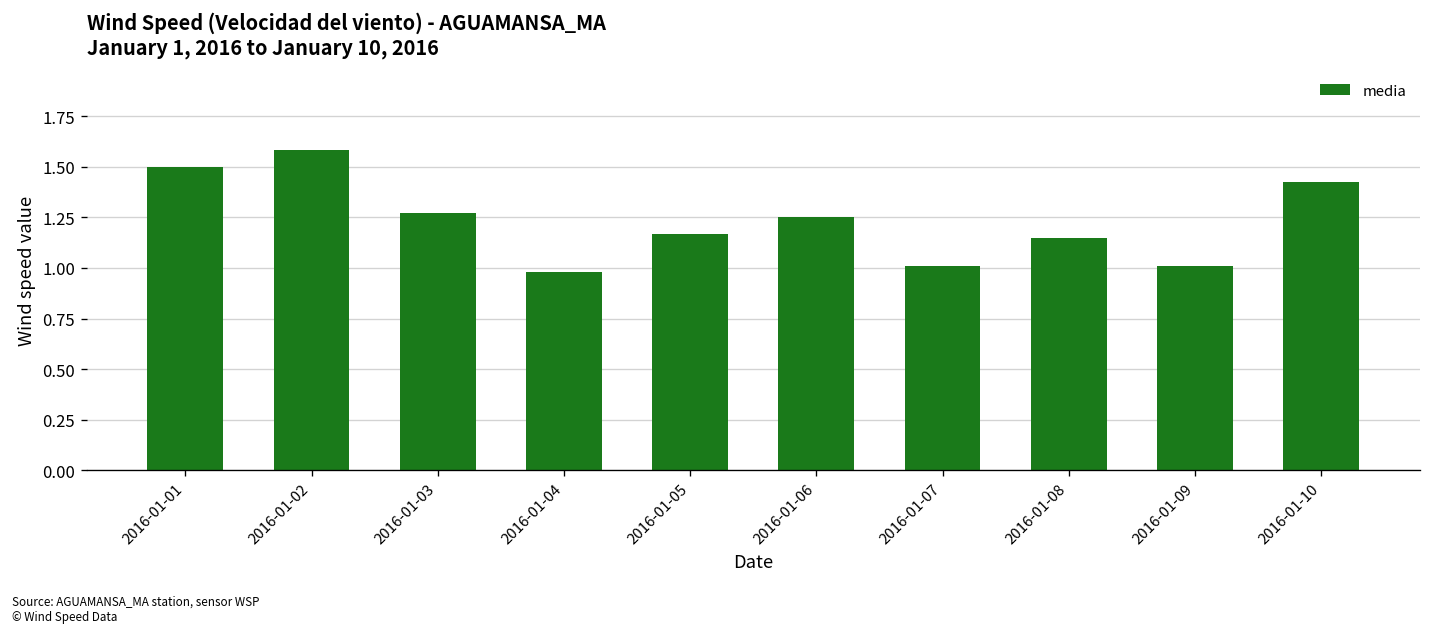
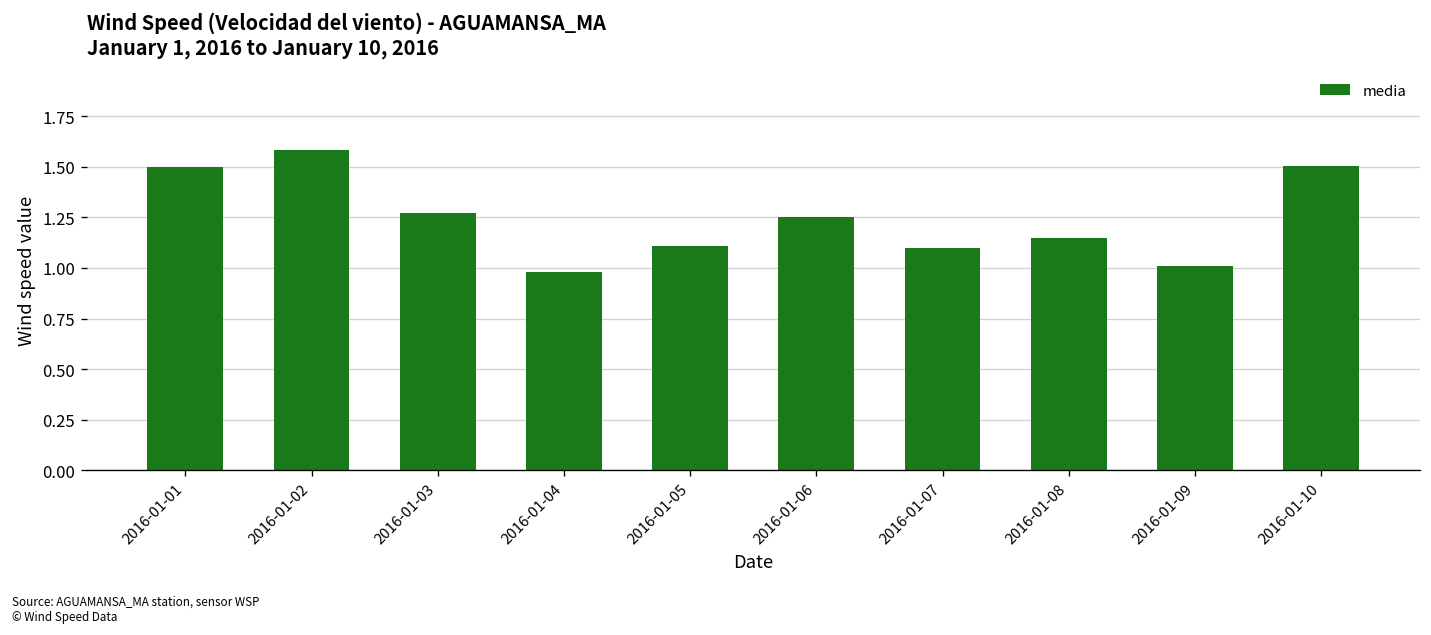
  {
    "2016-01-01": 1.50,
    "2016-01-02": 1.58,
    "2016-01-03": 1.27,
    "2016-01-04": 0.98,
-   "2016-01-05": 1.17,
+   "2016-01-05": 1.11,
    "2016-01-06": 1.25,
-   "2016-01-07": 1.01,
+   "2016-01-07": 1.10,
    "2016-01-08": 1.15,
    "2016-01-09": 1.01,
-   "2016-01-10": 1.43
+   "2016-01-10": 1.50
  }
